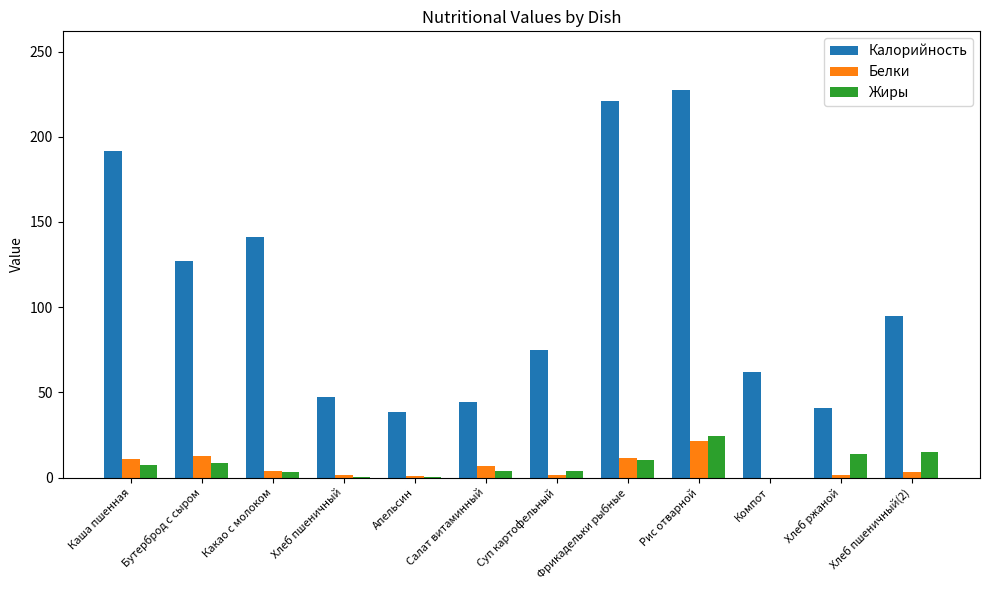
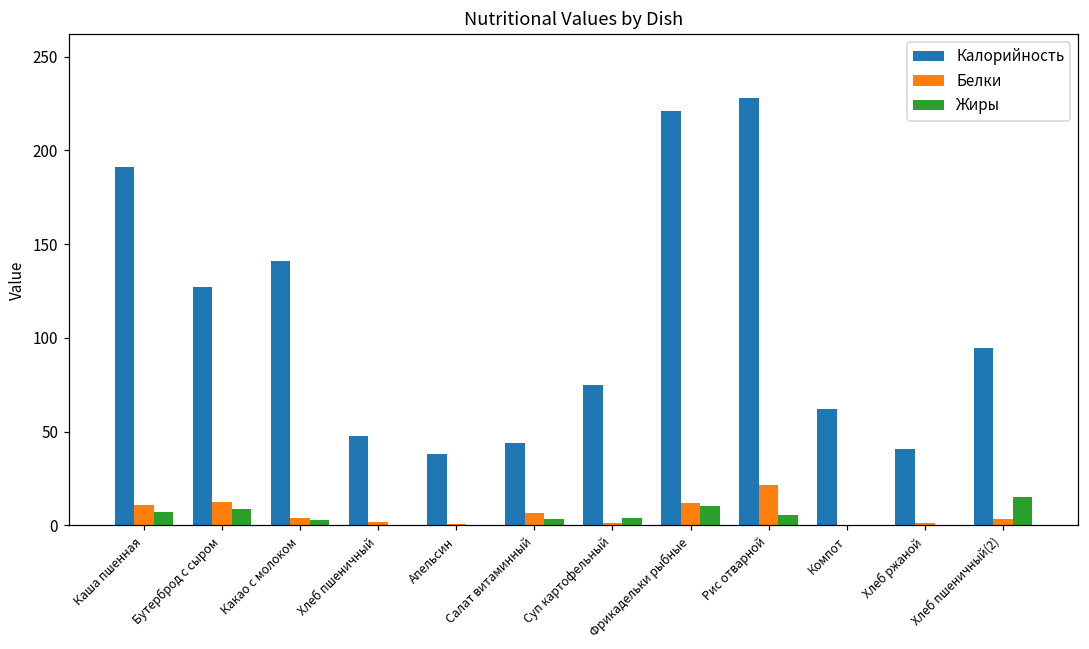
  {
    "Калорийность": {
      "Каша пшенная": 191,
      "Бутерброд с сыром": 127,
      "Какао с молоком": 141,
      "Хлеб пшеничный": 47,
      "Апельсин": 38,
      "Салат витаминный": 44,
      "Суп картофельный": 75,
      "Фрикадельки рыбные": 221,
      "Рис отварной": 228,
      "Компот": 62,
      "Хлеб ржаной": 41,
      "Хлеб пшеничный(2)": 95
    },
    "Белки": {
      "Каша пшенная": 11,
      "Бутерброд с сыром": 13,
      "Какао с молоком": 4,
      "Хлеб пшеничный": 2,
      "Салат витаминный": 7,
      "Фрикадельки рыбные": 12,
      "Рис отварной": 22,
      "Компот": 0,
      "Хлеб пшеничный(2)": 3
    },
    "Жиры": {
      "Каша пшенная": 7,
      "Бутерброд с сыром": 9,
      "Какао с молоком": 3,
      "Салат витаминный": 4,
      "Суп картофельный": 4,
      "Фрикадельки рыбные": 11,
-     "Рис отварной": 25,
+     "Рис отварной": 5,
      "Компот": 0,
-     "Хлеб ржаной": 14,
+     "Хлеб ржаной": 0,
      "Хлеб пшеничный(2)": 15
    }
  }
